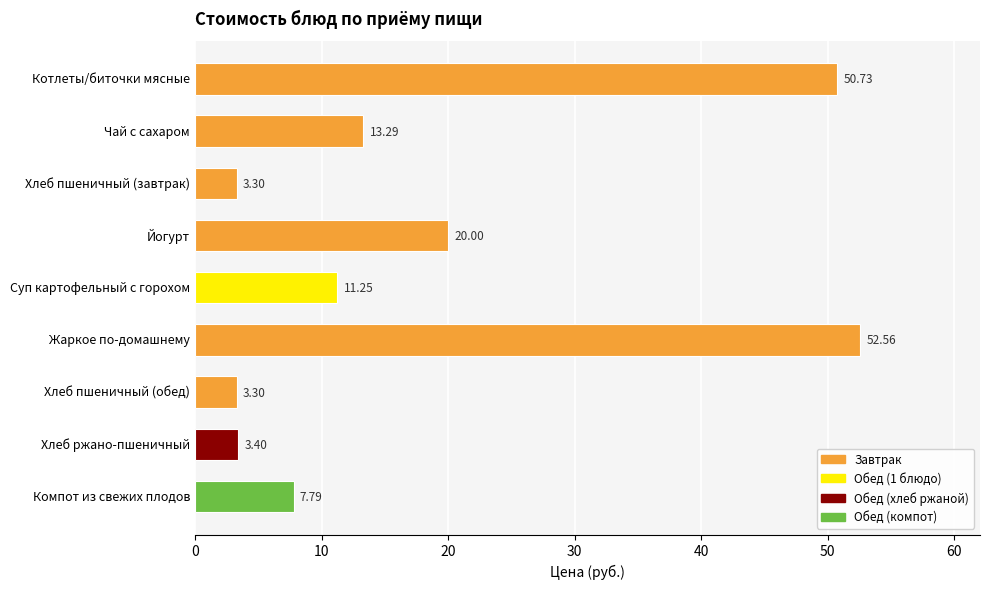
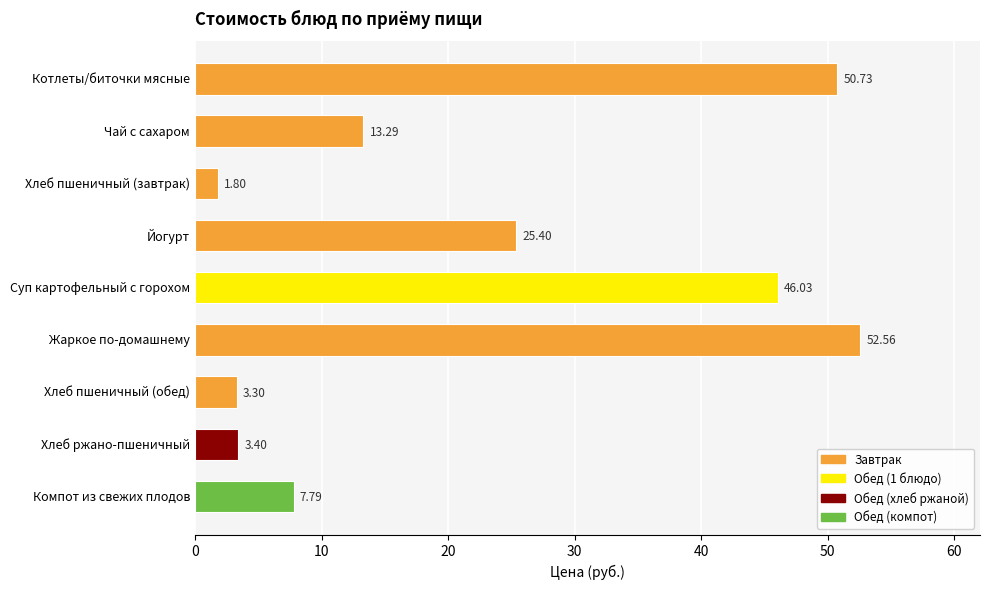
  {
    "Котлеты/биточки мясные": 50.73,
    "Чай с сахаром": 13.29,
-   "Хлеб пшеничный (завтрак)": 3.30,
-   "Йогурт": 20.00,
-   "Суп картофельный с горохом": 11.25,
+   "Хлеб пшеничный (завтрак)": 1.80,
+   "Йогурт": 25.40,
+   "Суп картофельный с горохом": 46.03,
    "Жаркое по-домашнему": 52.56,
    "Хлеб пшеничный (обед)": 3.30,
    "Хлеб ржано-пшеничный": 3.40,
    "Компот из свежих плодов": 7.79
  }
